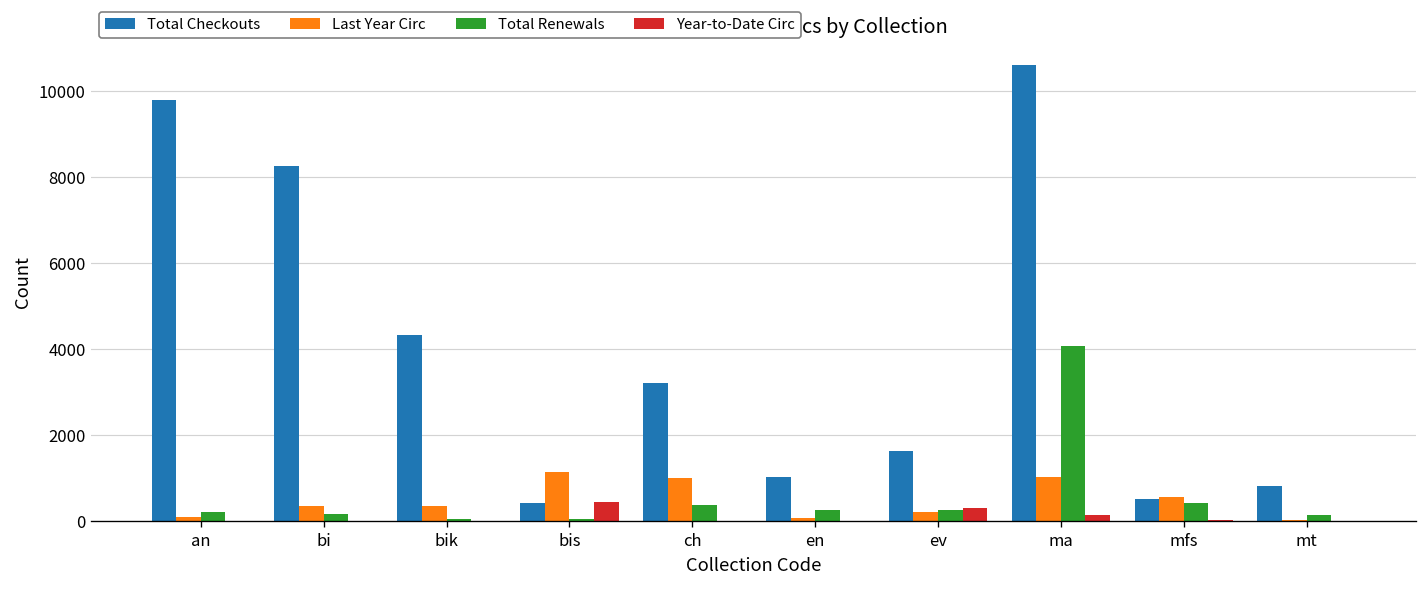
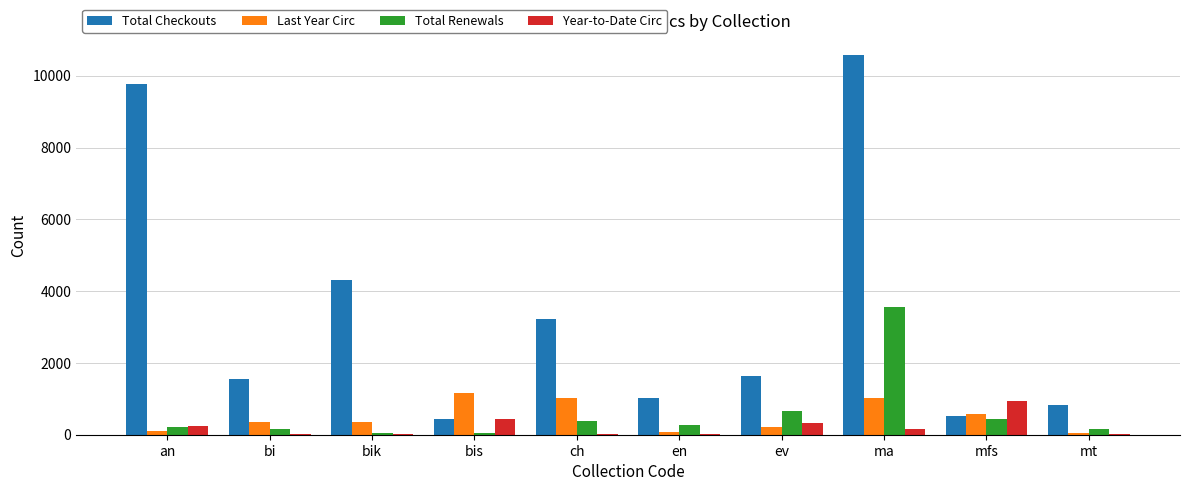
  {
    "Total Checkouts": {
      "an": 9800,
-     "bi": 8300,
+     "bi": 1500,
      "bik": 4300,
      "bis": 400,
      "ch": 3200,
      "en": 1000,
      "ev": 1600,
      "ma": 10600,
      "mfs": 500,
      "mt": 800
    },
    "Last Year Circ": {
      "an": 100,
      "bi": 400,
      "bik": 400,
      "bis": 1200,
      "ch": 1000,
      "en": 100,
      "ev": 200,
      "ma": 1000,
      "mfs": 600
    },
    "Total Renewals": {
      "an": 200,
      "bi": 200,
      "ch": 400,
      "en": 300,
-     "ev": 300,
-     "ma": 4100,
+     "ev": 600,
+     "ma": 3600,
      "mfs": 400,
      "mt": 100
    },
    "Year-to-Date Circ": {
-     "an": 0,
+     "an": 200,
      "bis": 400,
      "ev": 300,
      "ma": 200,
-     "mfs": 0
+     "mfs": 900
    }
  }
